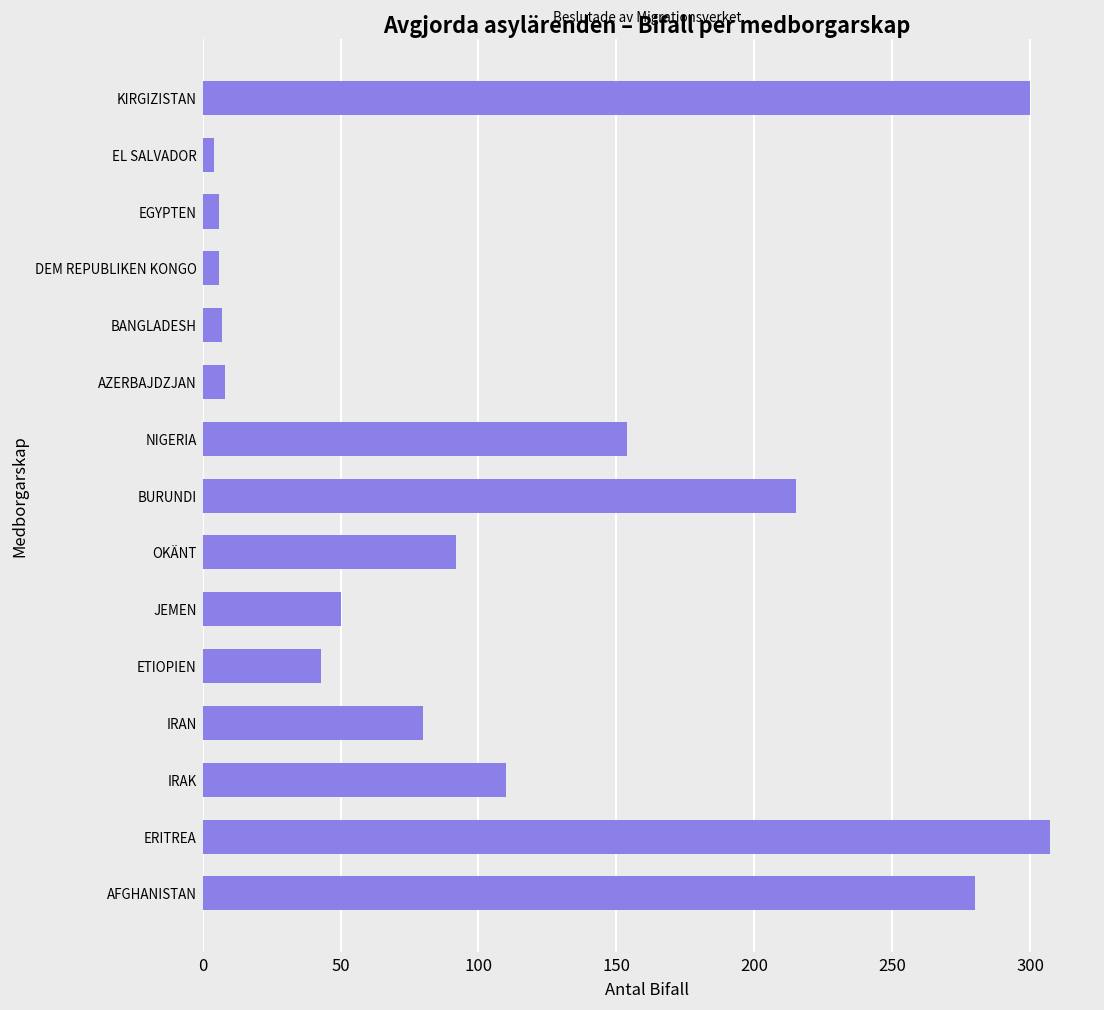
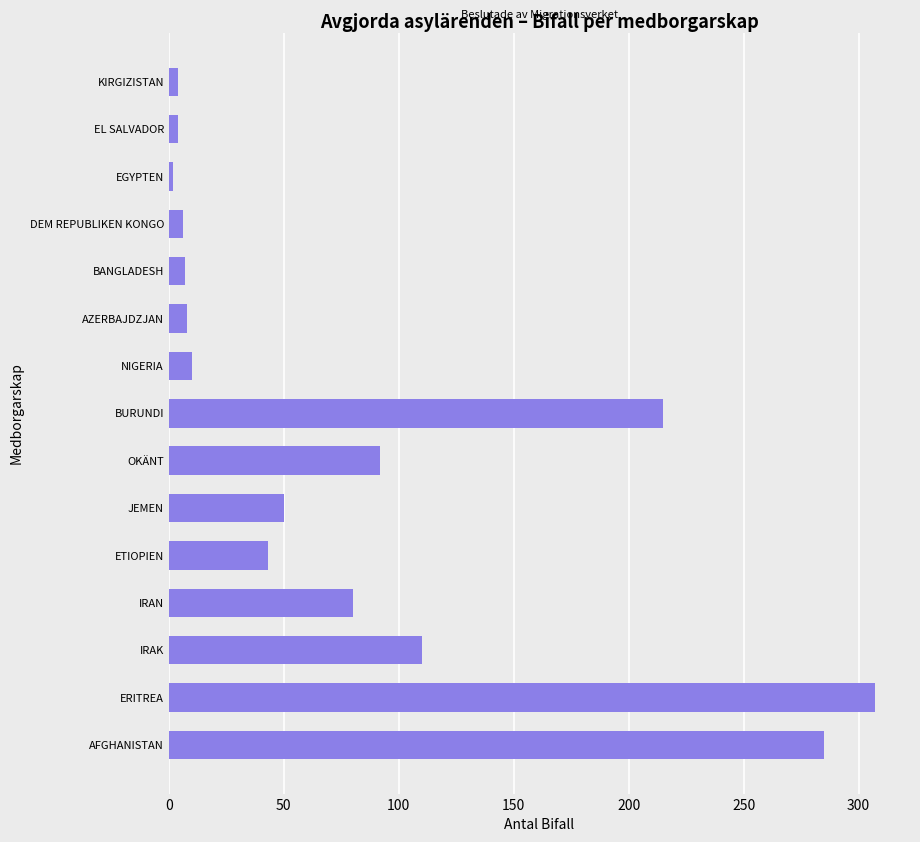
  {
-   "KIRGIZISTAN": 300,
+   "KIRGIZISTAN": 4,
    "EL SALVADOR": 4,
-   "EGYPTEN": 6,
+   "EGYPTEN": 2,
    "DEM REPUBLIKEN KONGO": 6,
    "BANGLADESH": 7,
    "AZERBAJDZJAN": 8,
-   "NIGERIA": 154,
+   "NIGERIA": 10,
    "BURUNDI": 215,
    "OKÄNT": 92,
    "JEMEN": 50,
    "ETIOPIEN": 43,
    "IRAN": 80,
    "IRAK": 110,
    "ERITREA": 307,
-   "AFGHANISTAN": 280
+   "AFGHANISTAN": 285
  }
